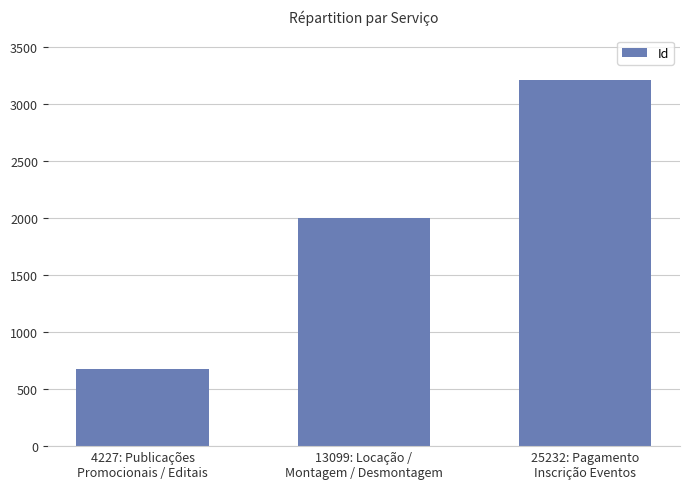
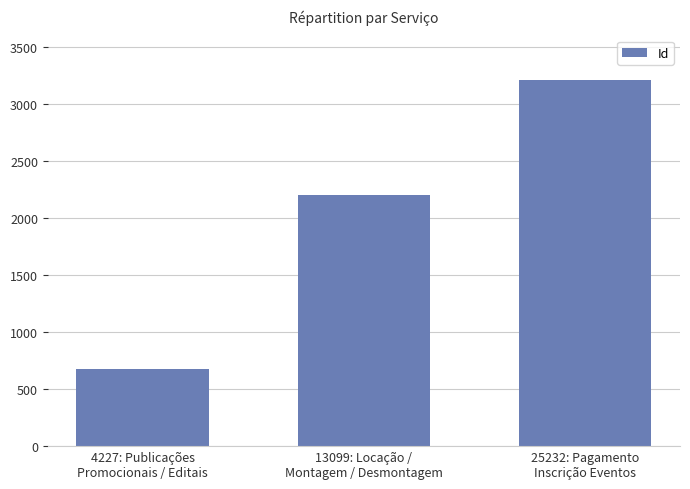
  {
    "4227: Publicações Promocionais / Editais": 680,
-   "13099: Locação / Montagem / Desmontagem": 2000,
+   "13099: Locação / Montagem / Desmontagem": 2200,
    "25232: Pagamento Inscrição Eventos": 3210
  }
